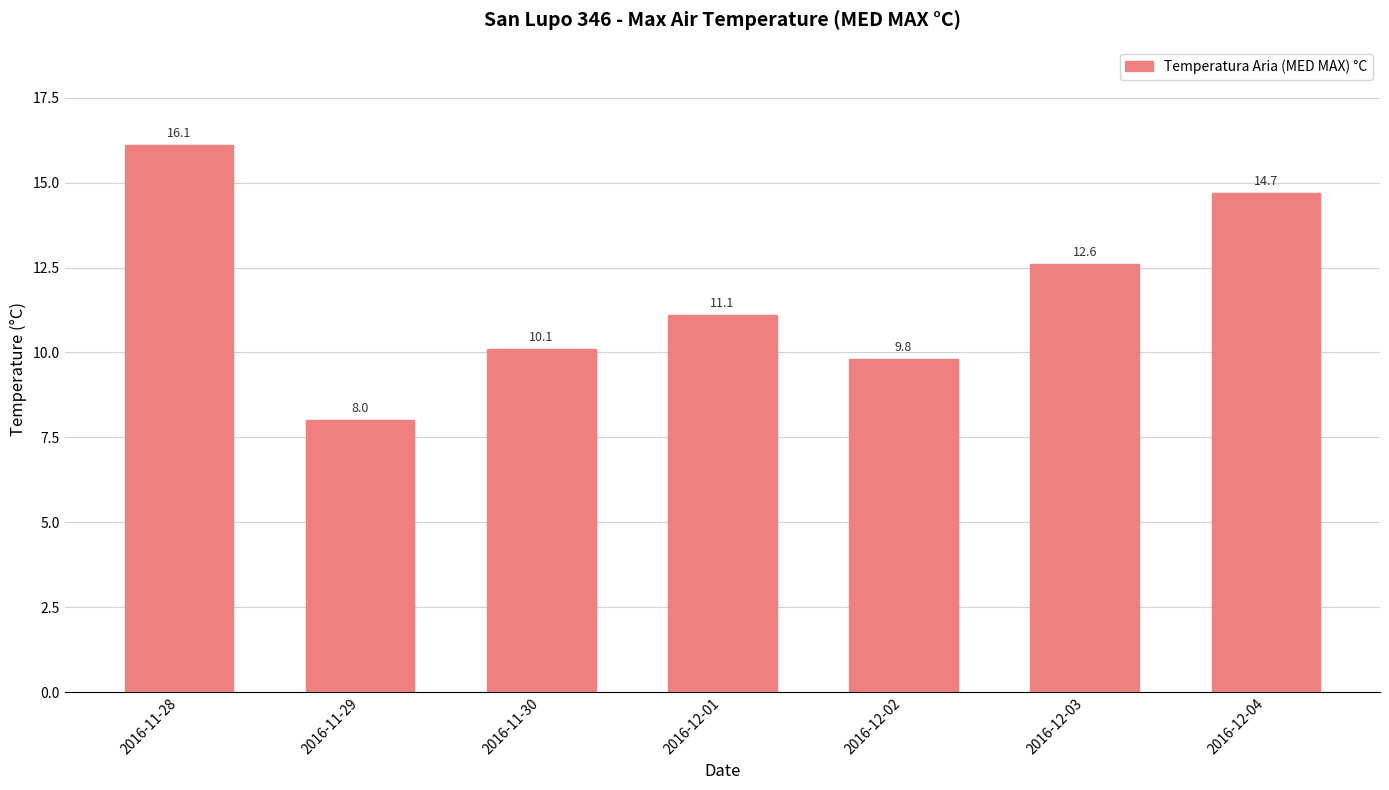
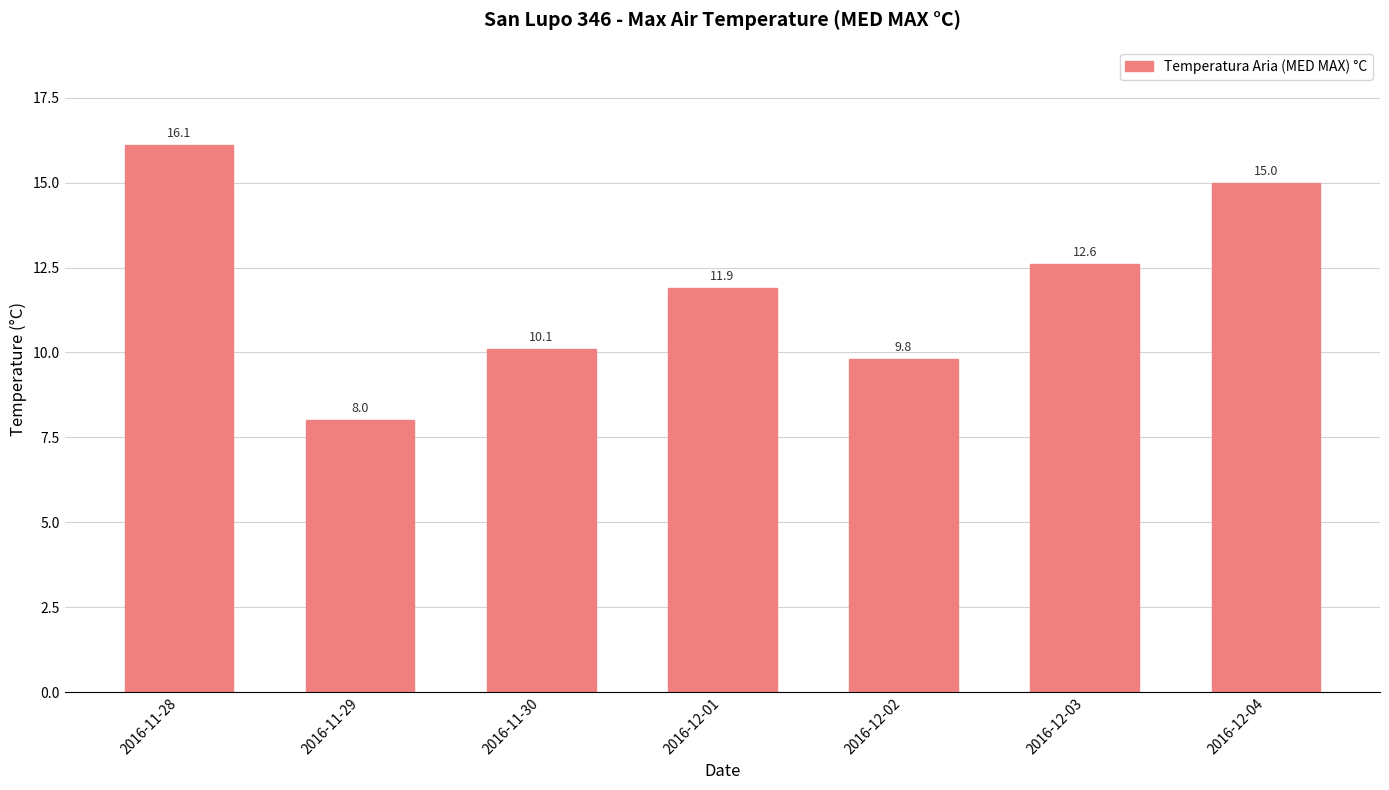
  {
    "2016-11-28": 16.1,
    "2016-11-29": 8.0,
    "2016-11-30": 10.1,
-   "2016-12-01": 11.1,
+   "2016-12-01": 11.9,
    "2016-12-02": 9.8,
    "2016-12-03": 12.6,
-   "2016-12-04": 14.7
+   "2016-12-04": 15.0
  }
